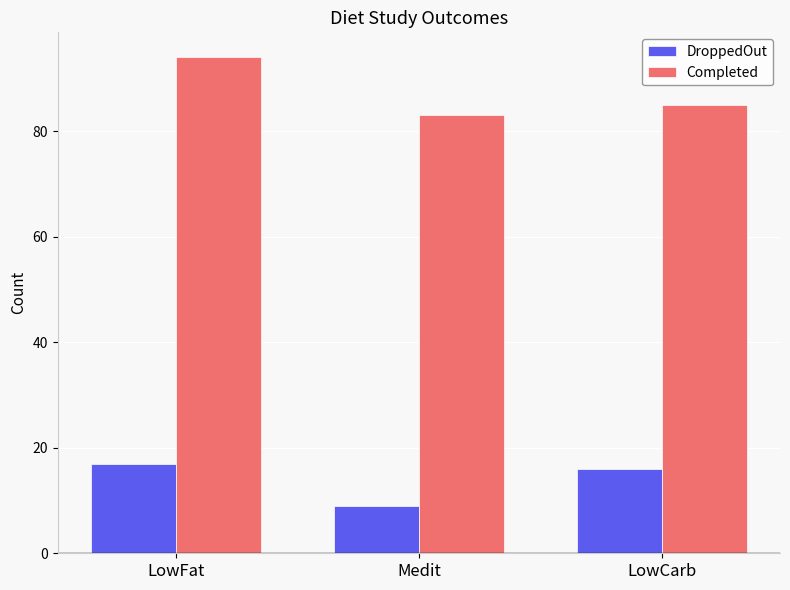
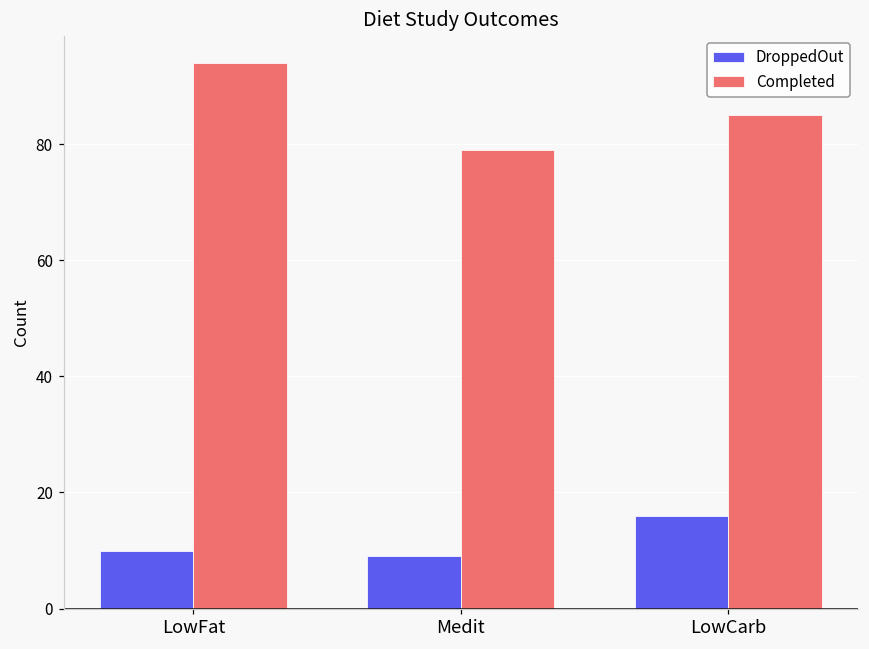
  {
    "DroppedOut": {
-     "LowFat": 17,
+     "LowFat": 10,
      "Medit": 9,
      "LowCarb": 16
    },
    "Completed": {
      "LowFat": 94,
-     "Medit": 83,
+     "Medit": 79,
      "LowCarb": 85
    }
  }
